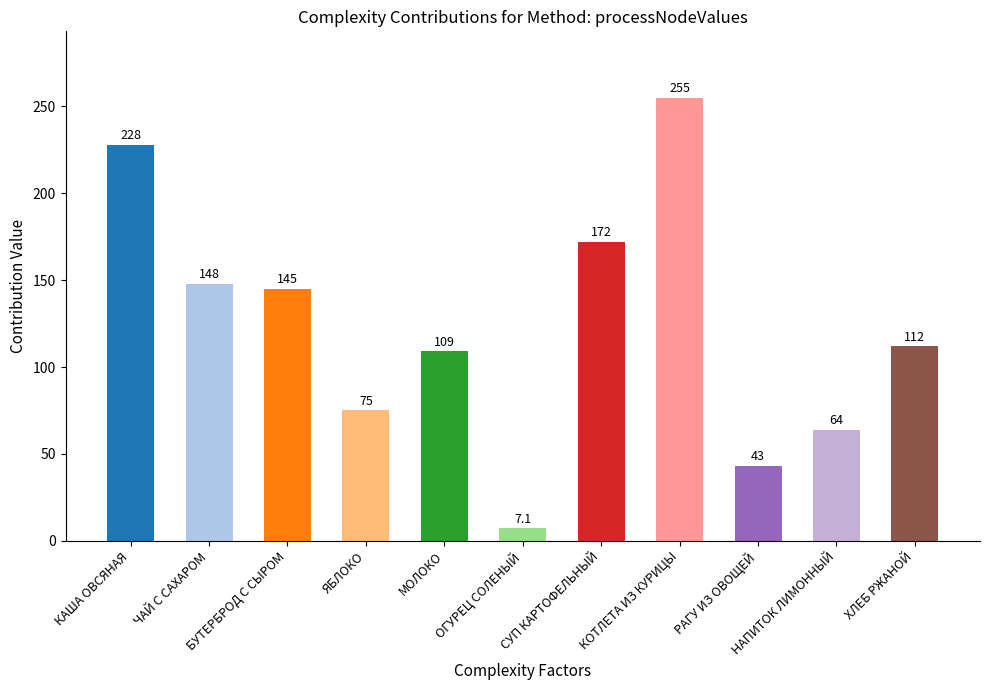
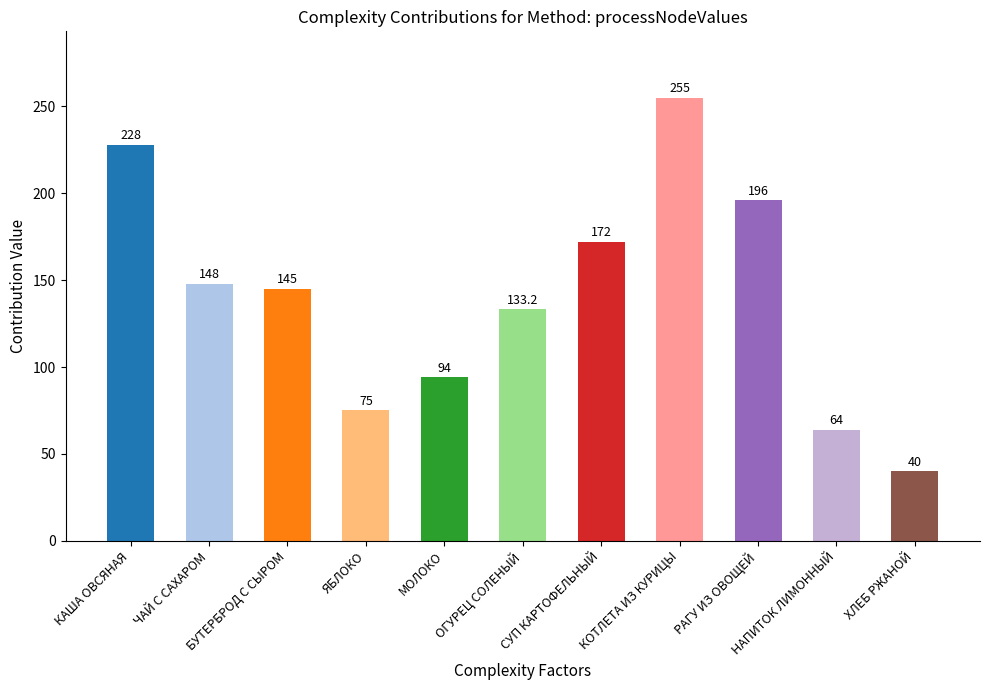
  {
    "КАША ОВСЯНАЯ": 228,
    "ЧАЙ С САХАРОМ": 148,
    "БУТЕРБРОД С СЫРОМ": 145,
    "ЯБЛОКО": 75,
-   "МОЛОКО": 109,
-   "ОГУРЕЦ СОЛЕНЫЙ": 7.1,
+   "МОЛОКО": 94,
+   "ОГУРЕЦ СОЛЕНЫЙ": 133.2,
    "СУП КАРТОФЕЛЬНЫЙ": 172,
    "КОТЛЕТА ИЗ КУРИЦЫ": 255,
-   "РАГУ ИЗ ОВОЩЕЙ": 43,
+   "РАГУ ИЗ ОВОЩЕЙ": 196,
    "НАПИТОК ЛИМОННЫЙ": 64,
-   "ХЛЕБ РЖАНОЙ": 112
+   "ХЛЕБ РЖАНОЙ": 40
  }
